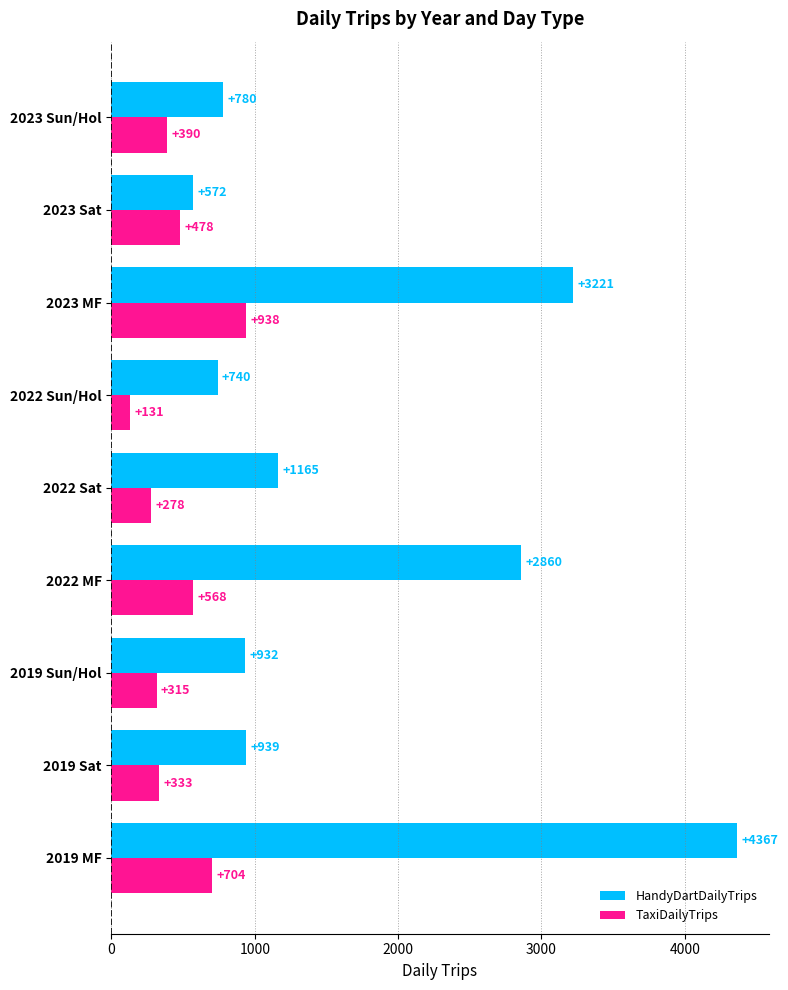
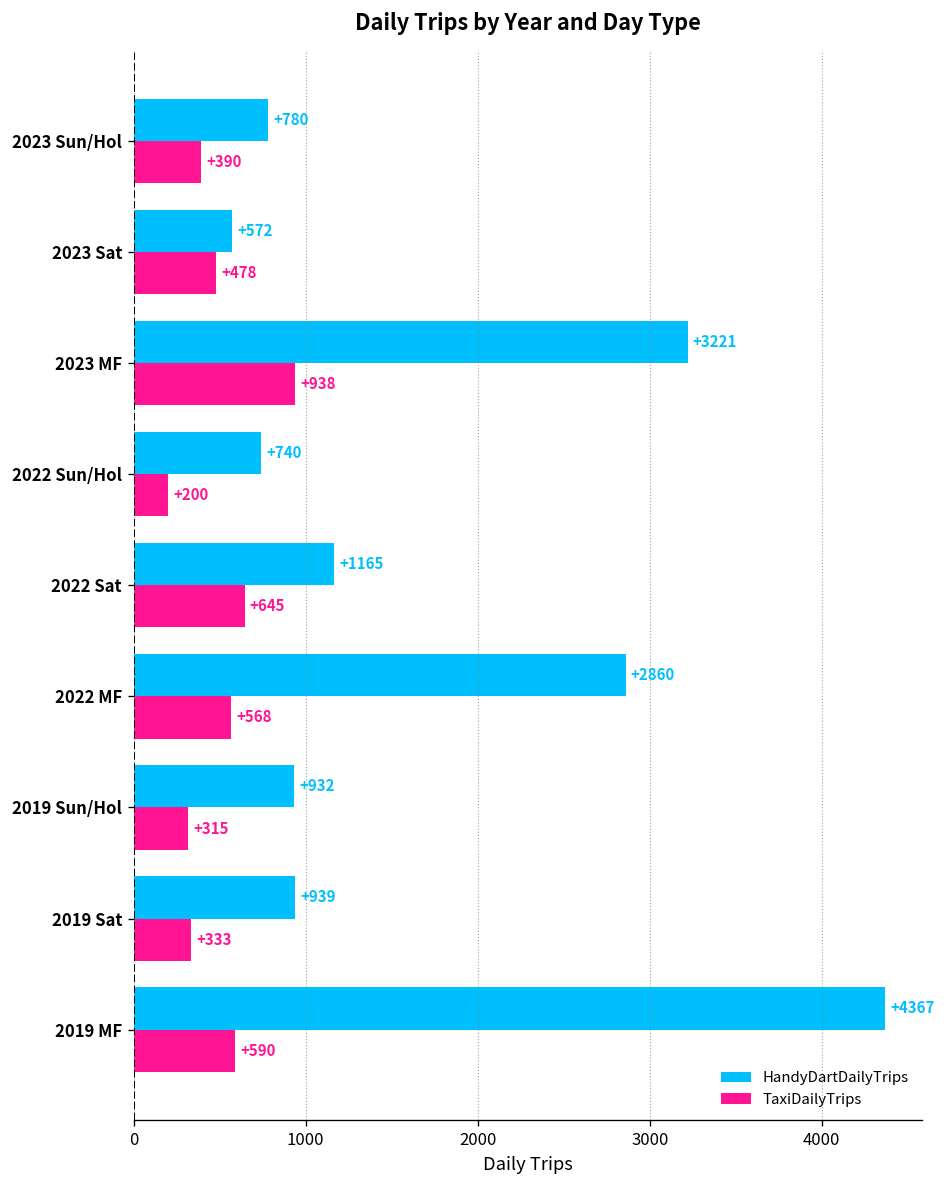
  {
    "HandyDartDailyTrips": {
      "2023 Sun/Hol": "+780",
      "2023 Sat": "+572",
      "2023 MF": "+3221",
      "2022 Sun/Hol": "+740",
      "2022 Sat": "+1165",
      "2022 MF": "+2860",
      "2019 Sun/Hol": "+932",
      "2019 Sat": "+939",
      "2019 MF": "+4367"
    },
    "TaxiDailyTrips": {
      "2023 Sun/Hol": "+390",
      "2023 Sat": "+478",
      "2023 MF": "+938",
-     "2022 Sun/Hol": "+131",
-     "2022 Sat": "+278",
+     "2022 Sun/Hol": "+200",
+     "2022 Sat": "+645",
      "2022 MF": "+568",
      "2019 Sun/Hol": "+315",
      "2019 Sat": "+333",
-     "2019 MF": "+704"
+     "2019 MF": "+590"
    }
  }
